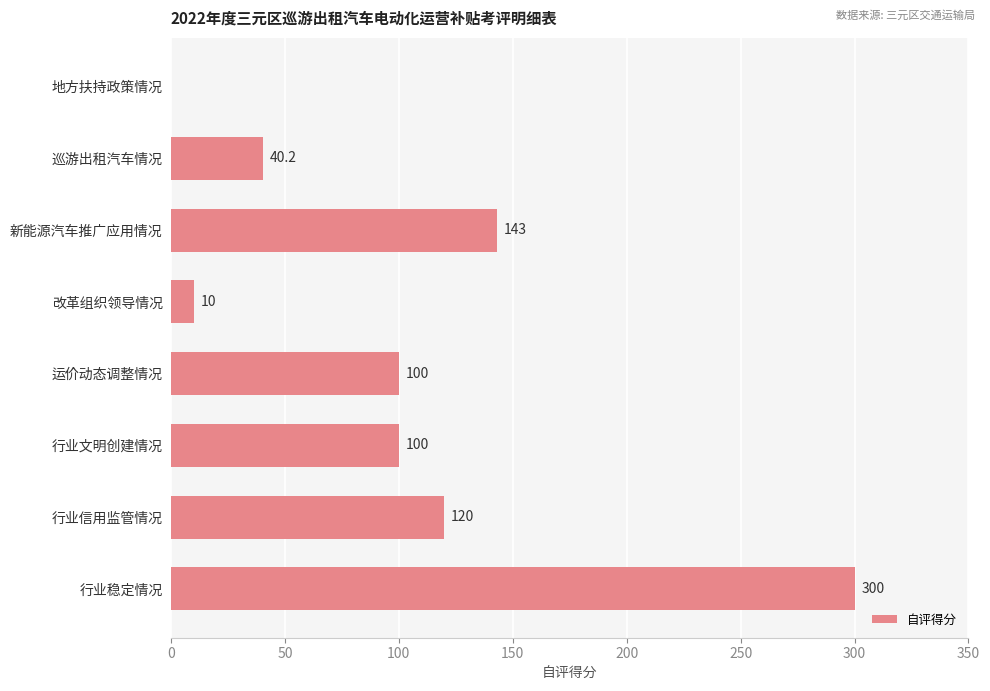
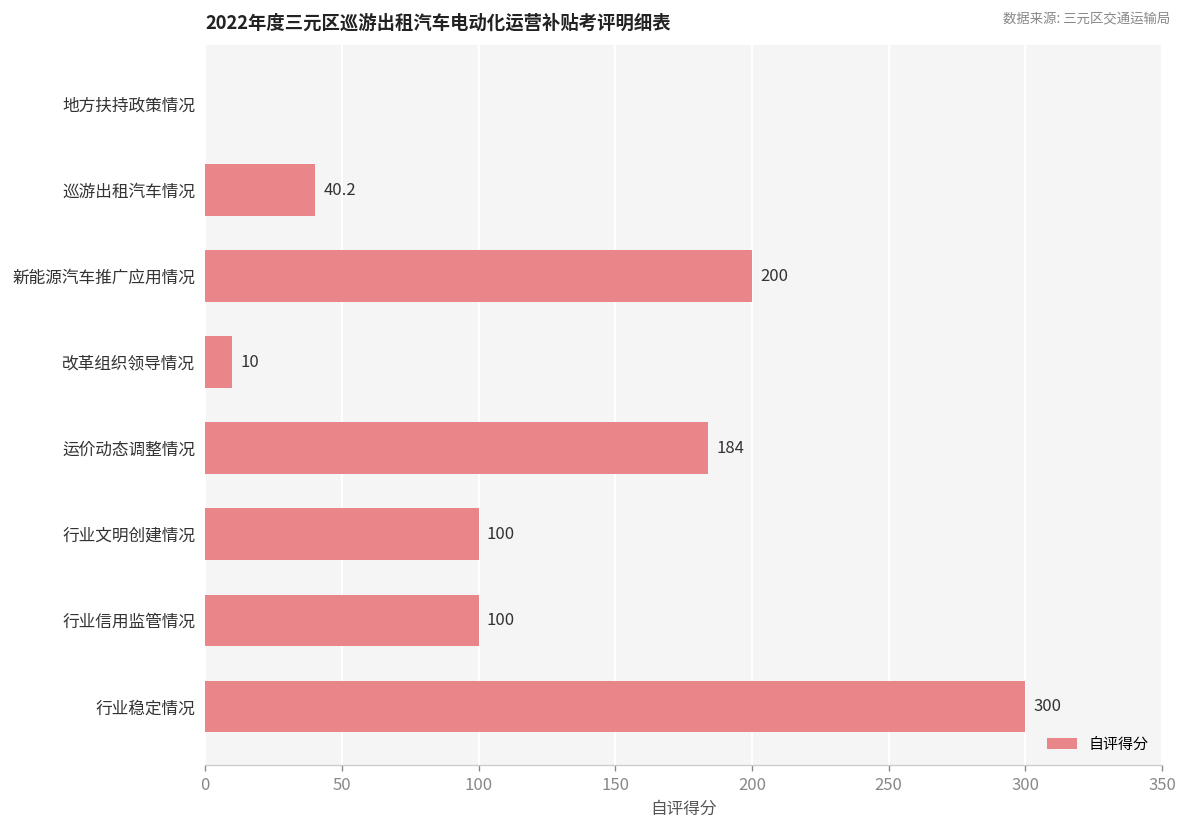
  {
    "巡游出租汽车情况": 40.2,
-   "新能源汽车推广应用情况": 143,
+   "新能源汽车推广应用情况": 200,
    "改革组织领导情况": 10,
-   "运价动态调整情况": 100,
+   "运价动态调整情况": 184,
    "行业文明创建情况": 100,
-   "行业信用监管情况": 120,
+   "行业信用监管情况": 100,
    "行业稳定情况": 300
  }
